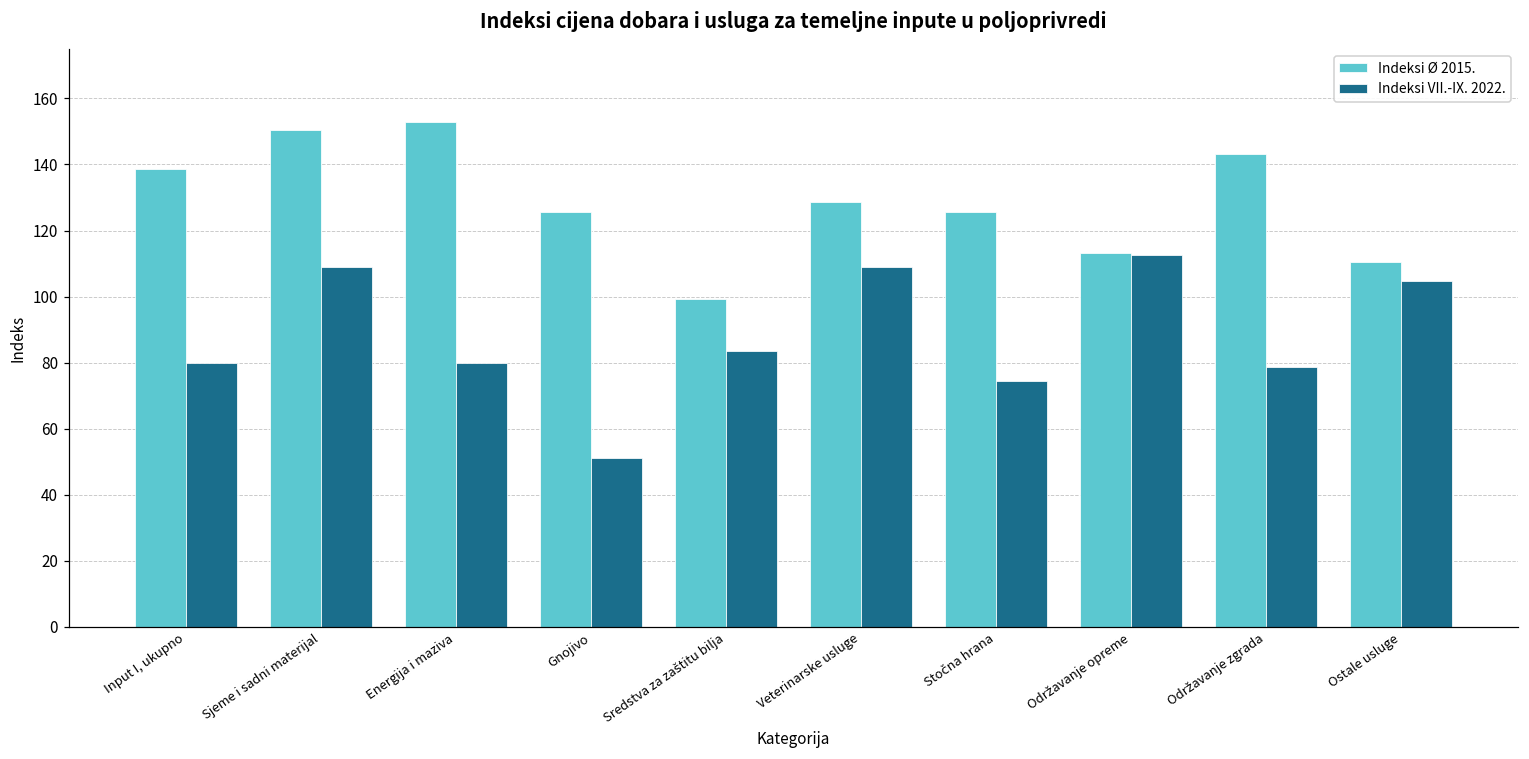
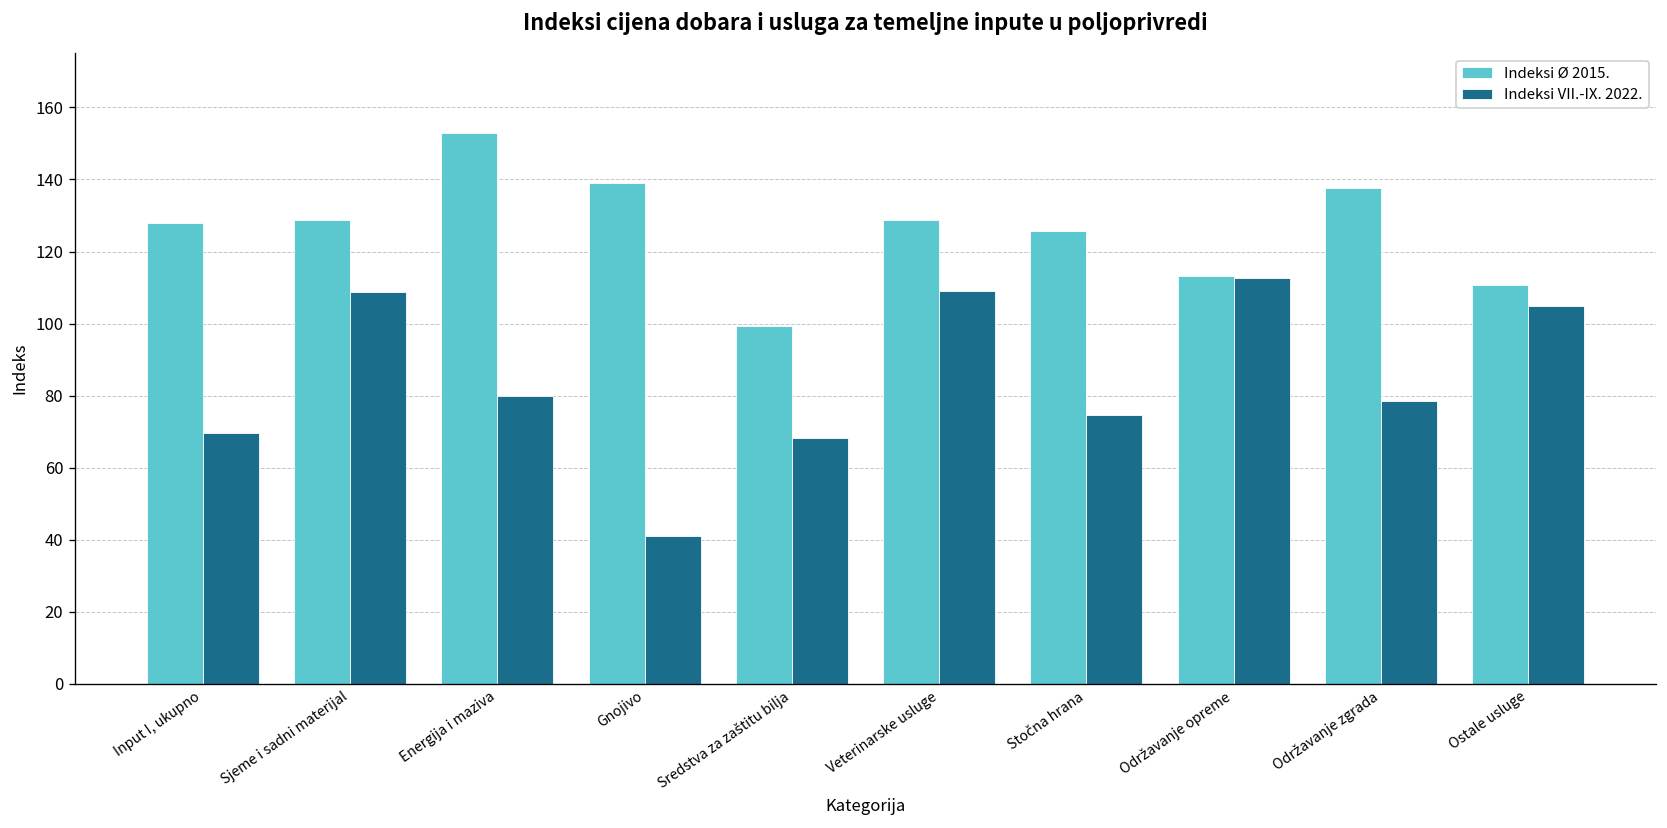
  {
    "Indeksi Ø 2015.": {
-     "Input I, ukupno": 139,
-     "Sjeme i sadni materijal": 150,
+     "Input I, ukupno": 128,
+     "Sjeme i sadni materijal": 129,
      "Energija i maziva": 153,
-     "Gnojivo": 126,
+     "Gnojivo": 139,
      "Sredstva za zaštitu bilja": 99,
      "Veterinarske usluge": 129,
      "Stočna hrana": 126,
      "Održavanje opreme": 113,
-     "Održavanje zgrada": 143,
+     "Održavanje zgrada": 138,
      "Ostale usluge": 111
    },
    "Indeksi VII.-IX. 2022.": {
-     "Input I, ukupno": 80,
+     "Input I, ukupno": 70,
      "Sjeme i sadni materijal": 109,
      "Energija i maziva": 80,
-     "Gnojivo": 51,
-     "Sredstva za zaštitu bilja": 84,
+     "Gnojivo": 41,
+     "Sredstva za zaštitu bilja": 68,
      "Veterinarske usluge": 109,
      "Stočna hrana": 75,
      "Održavanje opreme": 113,
      "Održavanje zgrada": 79,
      "Ostale usluge": 105
    }
  }
